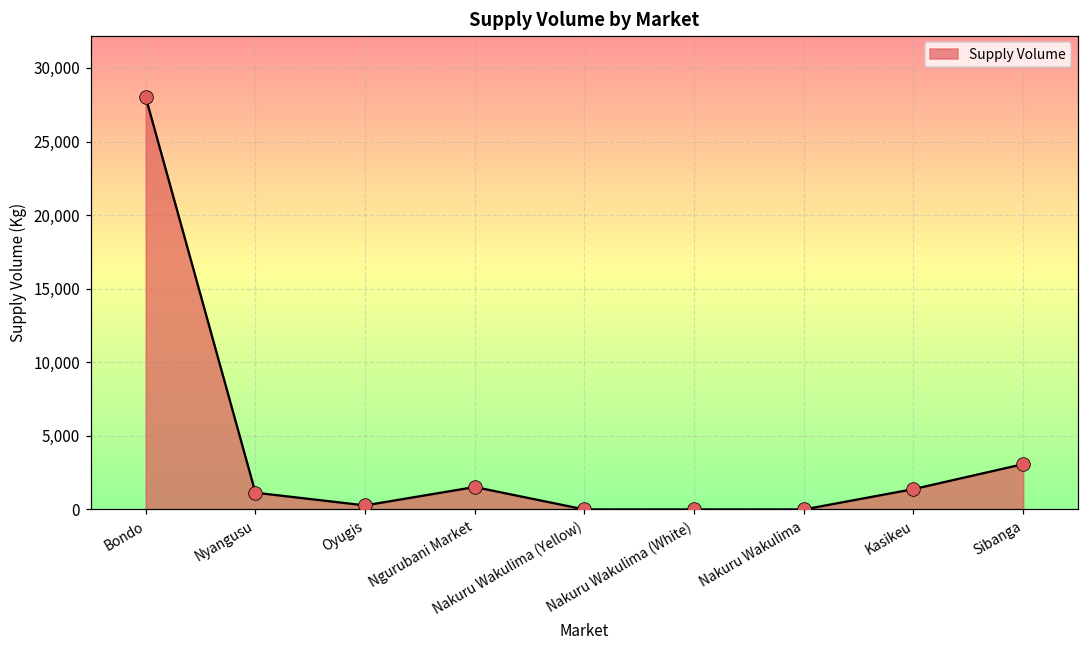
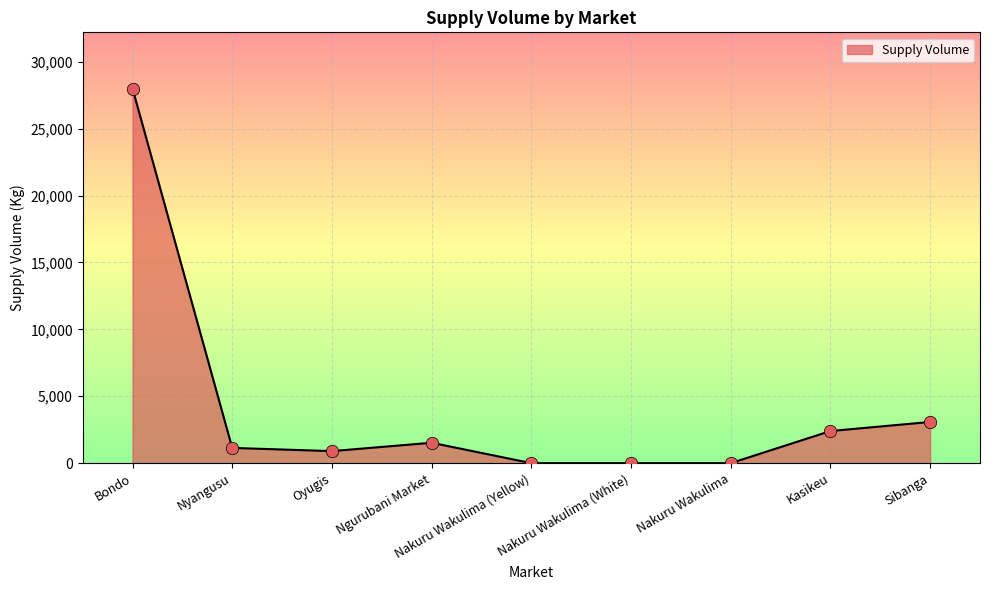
  {
    "Bondo": "28,000",
    "Nyangusu": "1,100",
-   "Oyugis": "300",
+   "Oyugis": "900",
    "Ngurubani Market": "1,500",
    "Nakuru Wakulima (Yellow)": "0",
    "Nakuru Wakulima (White)": "0",
    "Nakuru Wakulima": "0",
-   "Kasikeu": "1,400",
+   "Kasikeu": "2,400",
    "Sibanga": "3,100"
  }
